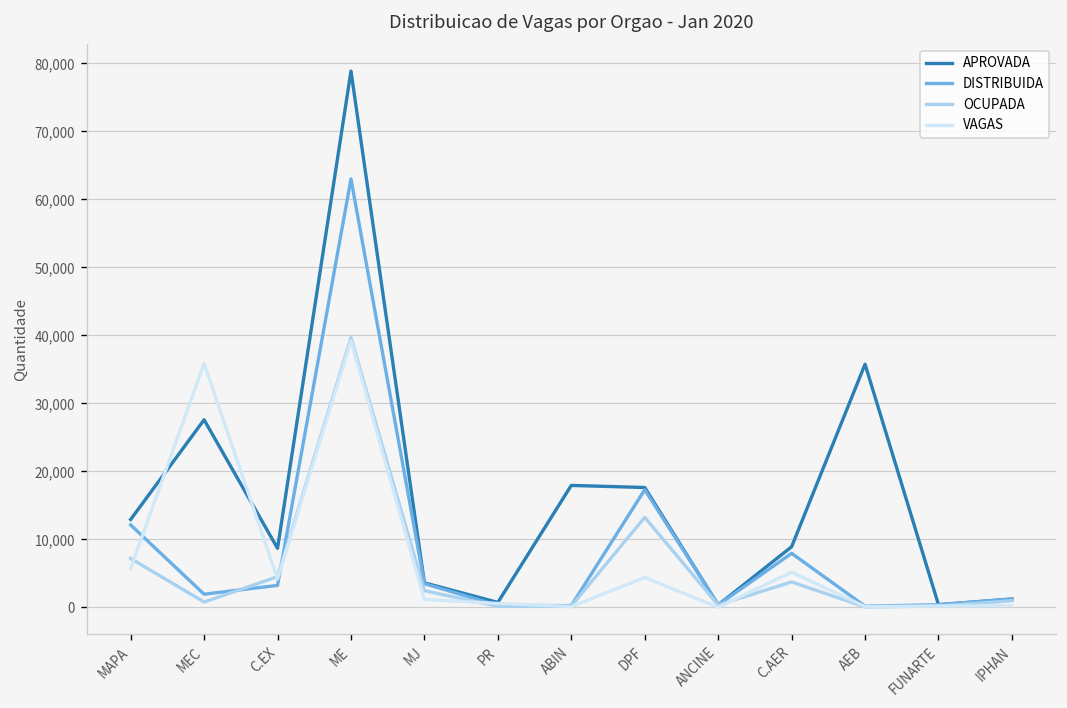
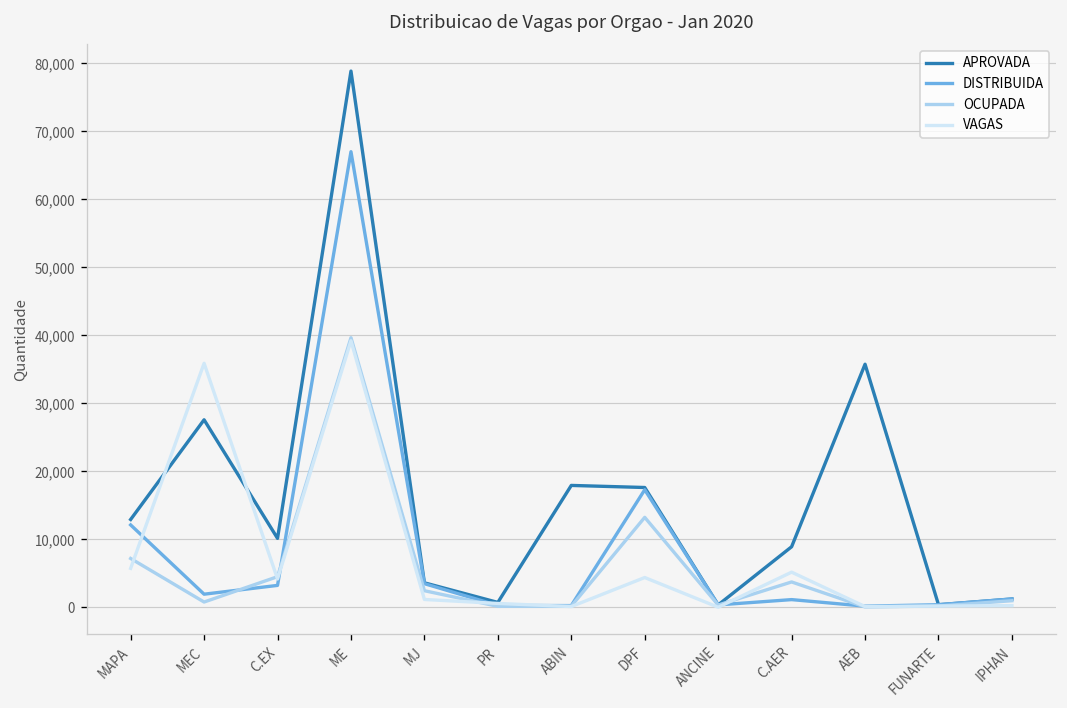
  {
    "APROVADA": {
      "MAPA": "13,000",
      "MEC": "28,000",
-     "C.EX": "9,000",
+     "C.EX": "10,000",
      "ME": "79,000",
      "ABIN": "18,000",
      "C.AER": "9,000",
      "AEB": "36,000"
    },
    "DISTRIBUIDA": {
      "MAPA": "12,000",
      "MEC": "2,000",
      "C.EX": "3,000",
-     "ME": "63,000",
-     "C.AER": "8,000"
+     "ME": "67,000",
+     "C.AER": "1,000"
    }
  }
